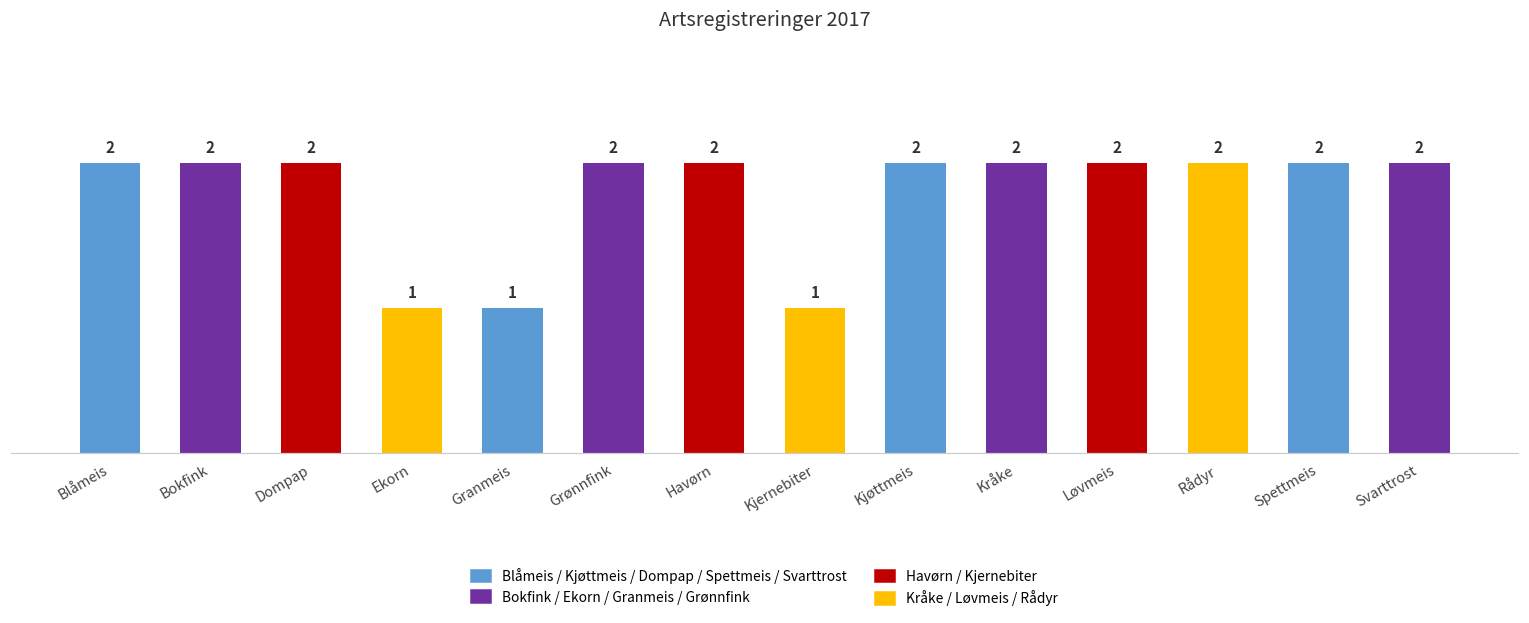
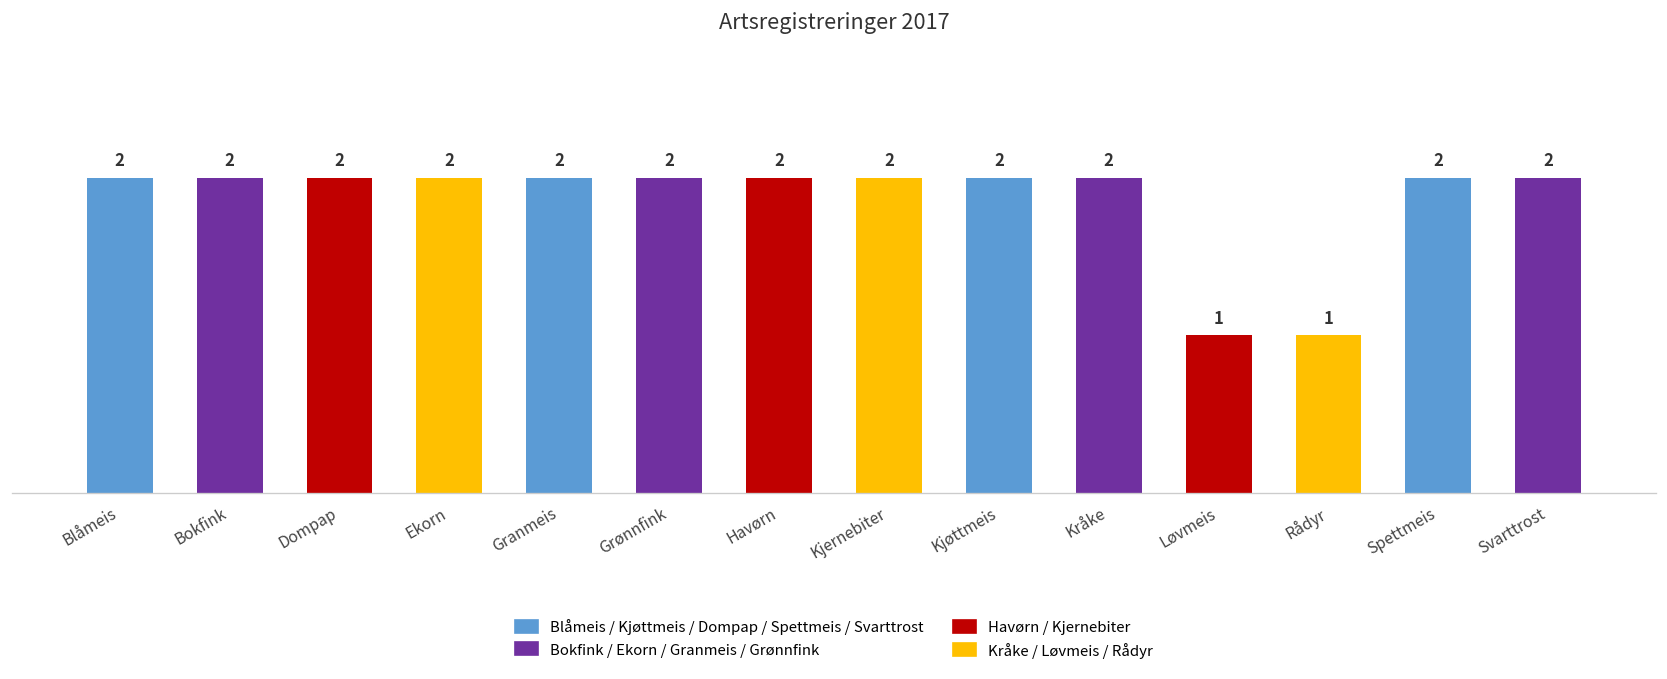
  {
    "Blåmeis": 2,
    "Bokfink": 2,
    "Dompap": 2,
-   "Ekorn": 1,
-   "Granmeis": 1,
+   "Ekorn": 2,
+   "Granmeis": 2,
    "Grønnfink": 2,
    "Havørn": 2,
-   "Kjernebiter": 1,
+   "Kjernebiter": 2,
    "Kjøttmeis": 2,
    "Kråke": 2,
-   "Løvmeis": 2,
-   "Rådyr": 2,
+   "Løvmeis": 1,
+   "Rådyr": 1,
    "Spettmeis": 2,
    "Svarttrost": 2
  }
